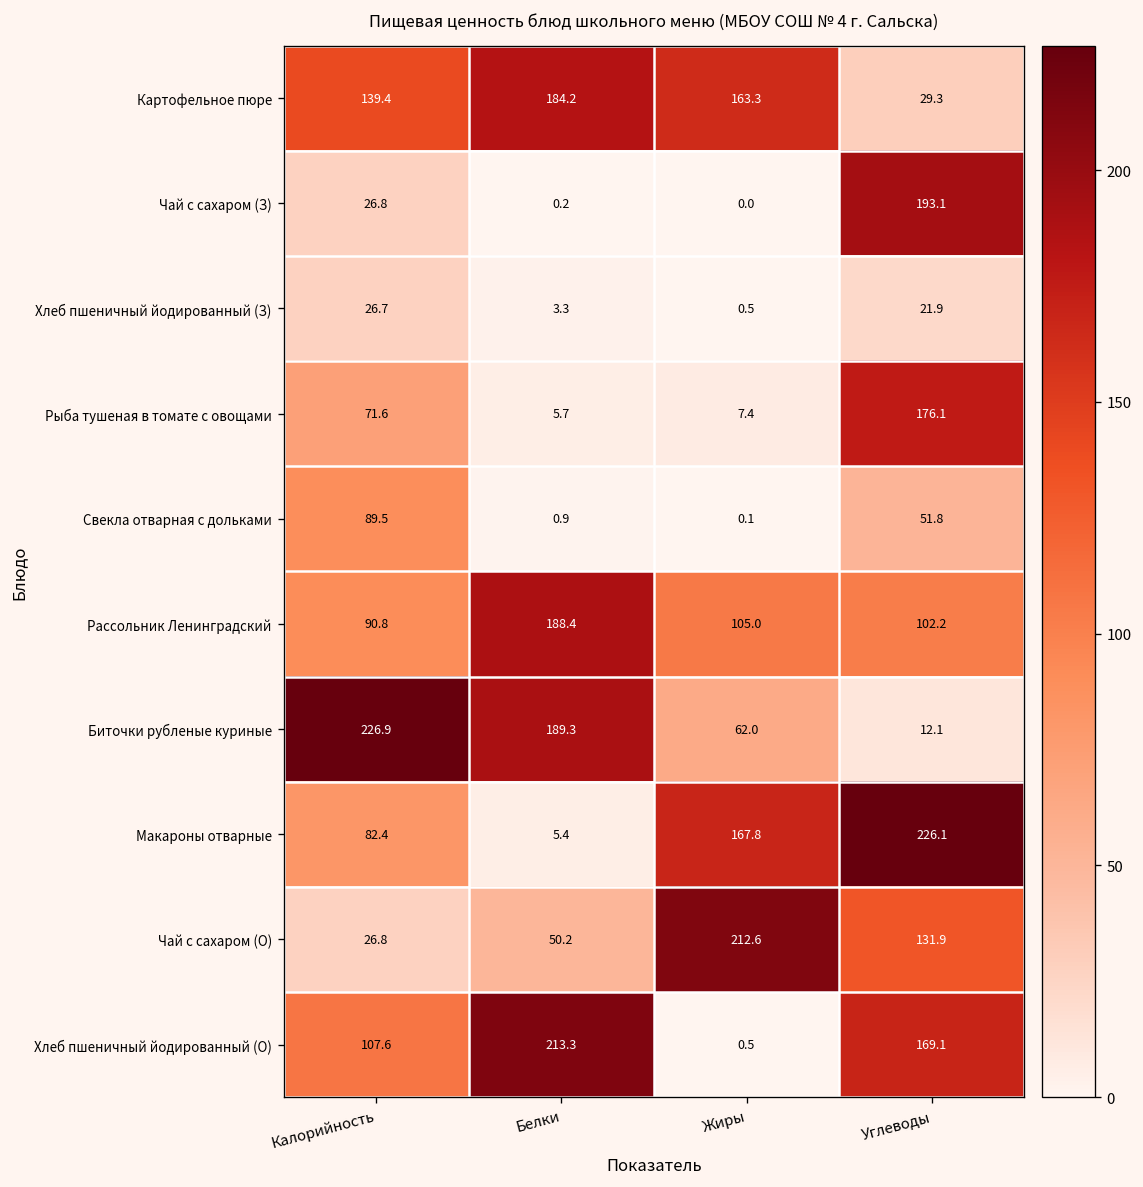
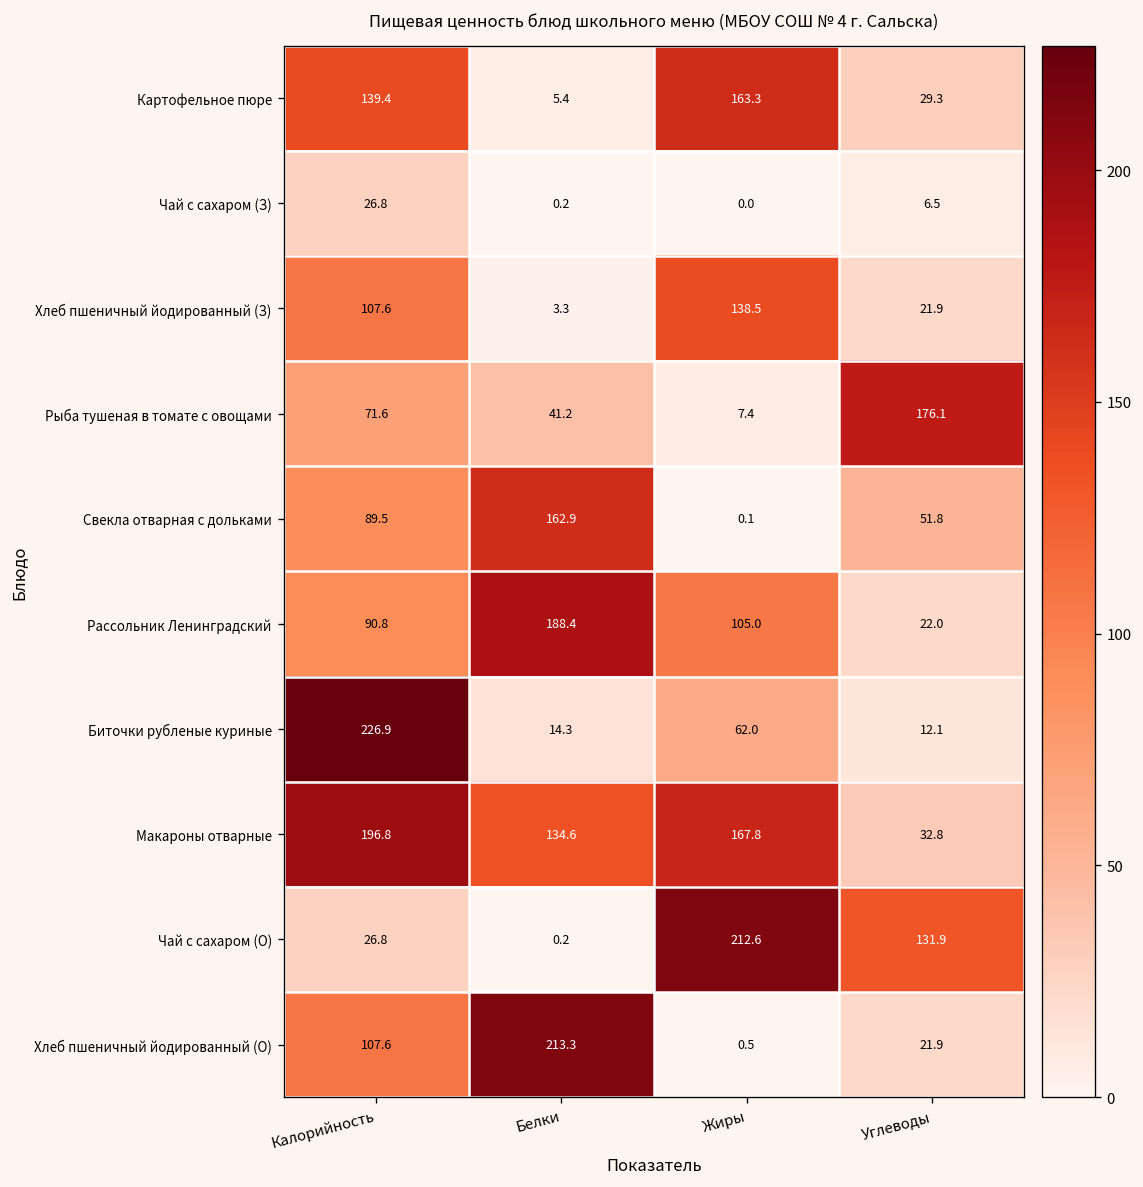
  {
    "Картофельное пюре": {
      "Калорийность": 139.4,
-     "Белки": 184.2,
+     "Белки": 5.4,
      "Жиры": 163.3,
      "Углеводы": 29.3
    },
    "Чай с сахаром (З)": {
      "Калорийность": 26.8,
      "Белки": 0.2,
      "Жиры": 0.0,
-     "Углеводы": 193.1
+     "Углеводы": 6.5
    },
    "Хлеб пшеничный йодированный (З)": {
-     "Калорийность": 26.7,
+     "Калорийность": 107.6,
      "Белки": 3.3,
-     "Жиры": 0.5,
+     "Жиры": 138.5,
      "Углеводы": 21.9
    },
    "Рыба тушеная в томате с овощами": {
      "Калорийность": 71.6,
-     "Белки": 5.7,
+     "Белки": 41.2,
      "Жиры": 7.4,
      "Углеводы": 176.1
    },
    "Свекла отварная с дольками": {
      "Калорийность": 89.5,
-     "Белки": 0.9,
+     "Белки": 162.9,
      "Жиры": 0.1,
      "Углеводы": 51.8
    },
    "Рассольник Ленинградский": {
      "Калорийность": 90.8,
      "Белки": 188.4,
      "Жиры": 105.0,
-     "Углеводы": 102.2
+     "Углеводы": 22.0
    },
    "Биточки рубленые куриные": {
      "Калорийность": 226.9,
-     "Белки": 189.3,
+     "Белки": 14.3,
      "Жиры": 62.0,
      "Углеводы": 12.1
    },
    "Макароны отварные": {
-     "Калорийность": 82.4,
-     "Белки": 5.4,
+     "Калорийность": 196.8,
+     "Белки": 134.6,
      "Жиры": 167.8,
-     "Углеводы": 226.1
+     "Углеводы": 32.8
    },
    "Чай с сахаром (О)": {
      "Калорийность": 26.8,
-     "Белки": 50.2,
+     "Белки": 0.2,
      "Жиры": 212.6,
      "Углеводы": 131.9
    },
    "Хлеб пшеничный йодированный (О)": {
      "Калорийность": 107.6,
      "Белки": 213.3,
      "Жиры": 0.5,
-     "Углеводы": 169.1
+     "Углеводы": 21.9
    }
  }
